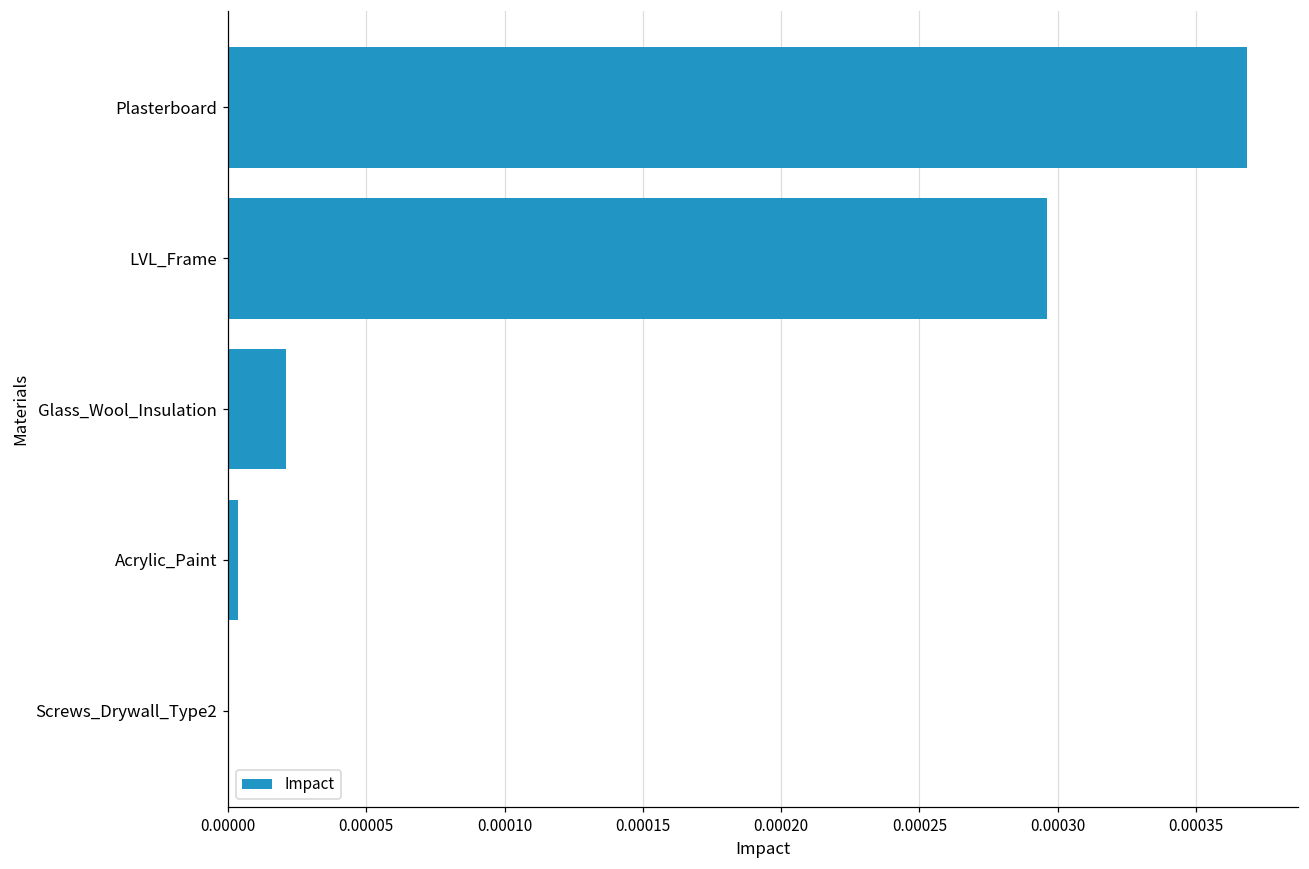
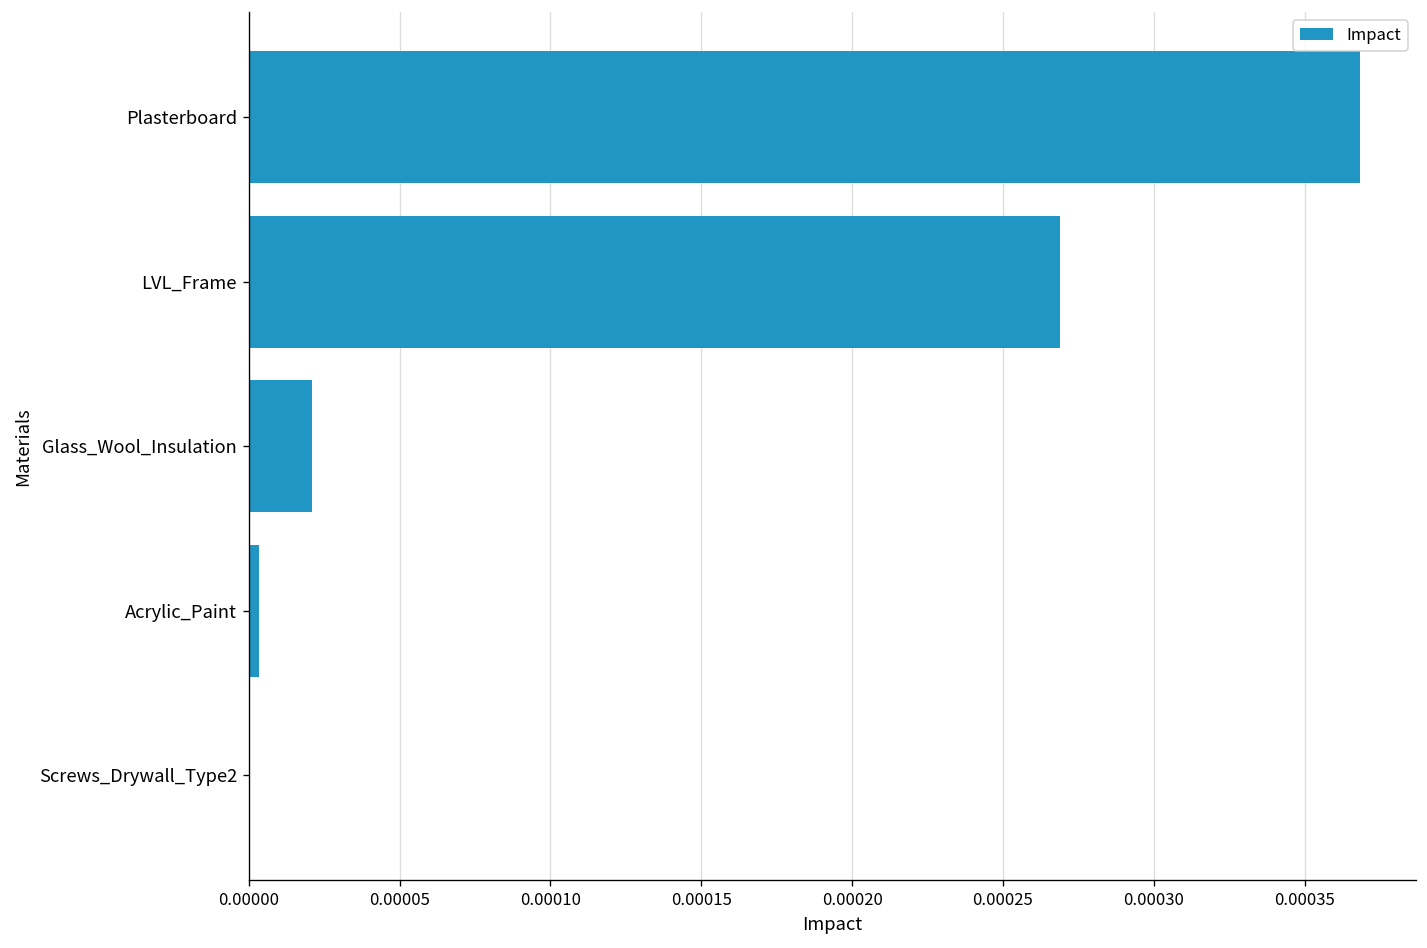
  {
    "Plasterboard": 0.000369,
-   "LVL_Frame": 0.000296,
+   "LVL_Frame": 0.000269,
    "Glass_Wool_Insulation": 0.000021,
    "Acrylic_Paint": 0.000003,
    "Screws_Drywall_Type2": 0.000000
  }
